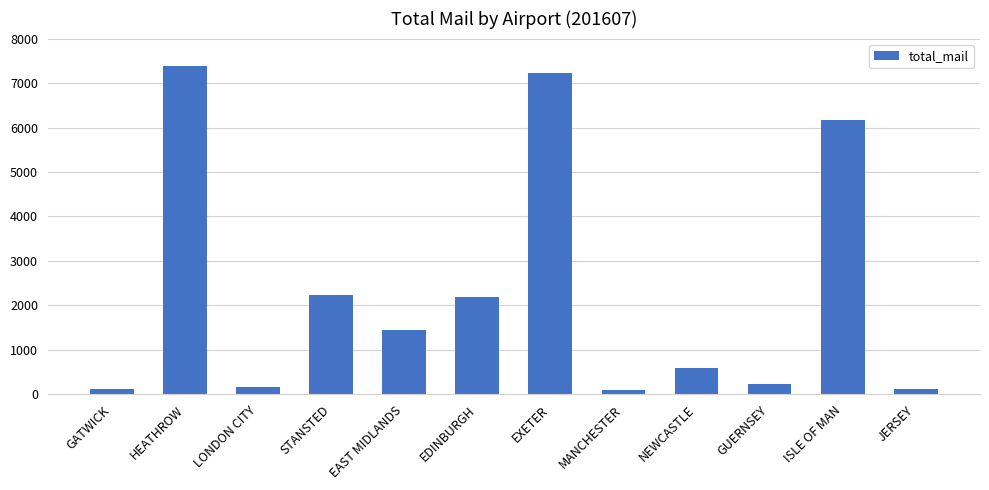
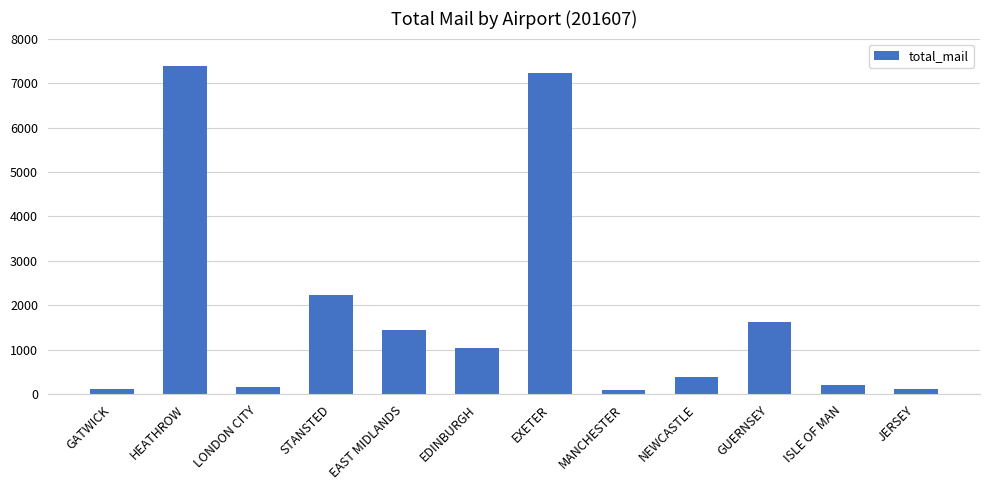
  {
    "GATWICK": 100,
    "HEATHROW": 7400,
    "LONDON CITY": 200,
    "STANSTED": 2200,
    "EAST MIDLANDS": 1500,
-   "EDINBURGH": 2200,
+   "EDINBURGH": 1000,
    "EXETER": 7200,
    "MANCHESTER": 100,
-   "NEWCASTLE": 600,
-   "GUERNSEY": 200,
-   "ISLE OF MAN": 6200,
+   "NEWCASTLE": 400,
+   "GUERNSEY": 1600,
+   "ISLE OF MAN": 200,
    "JERSEY": 100
  }
